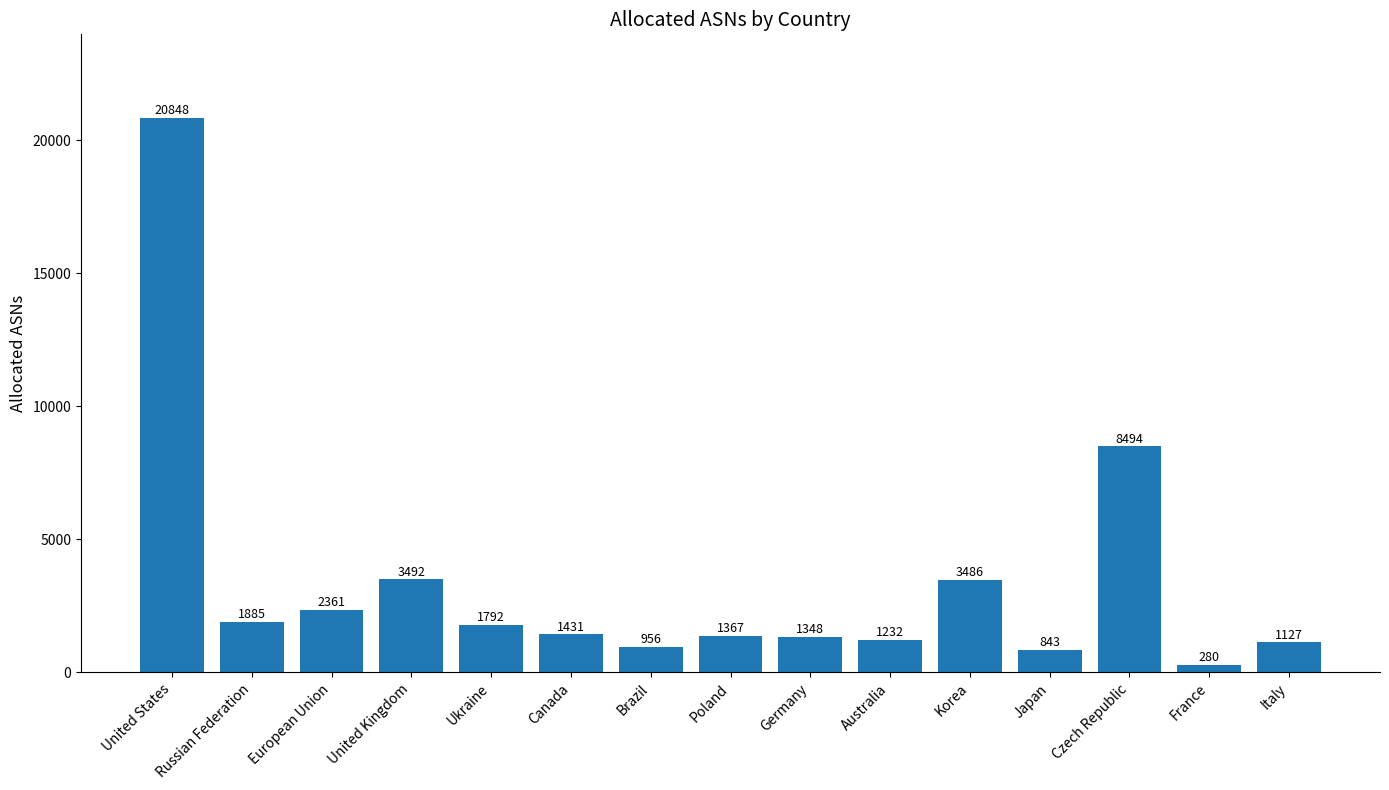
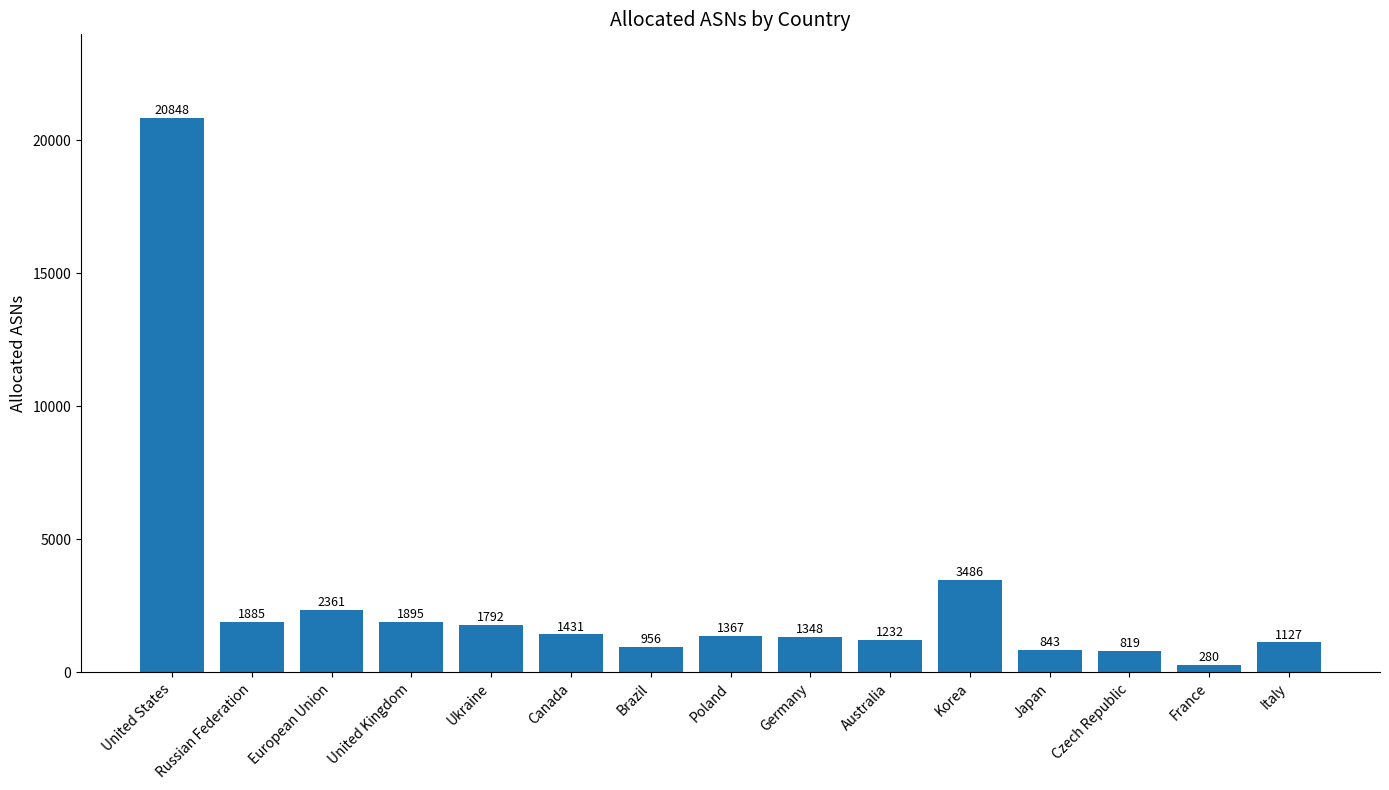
  {
    "United States": 20848,
    "Russian Federation": 1885,
    "European Union": 2361,
-   "United Kingdom": 3492,
+   "United Kingdom": 1895,
    "Ukraine": 1792,
    "Canada": 1431,
    "Brazil": 956,
    "Poland": 1367,
    "Germany": 1348,
    "Australia": 1232,
    "Korea": 3486,
    "Japan": 843,
-   "Czech Republic": 8494,
+   "Czech Republic": 819,
    "France": 280,
    "Italy": 1127
  }
